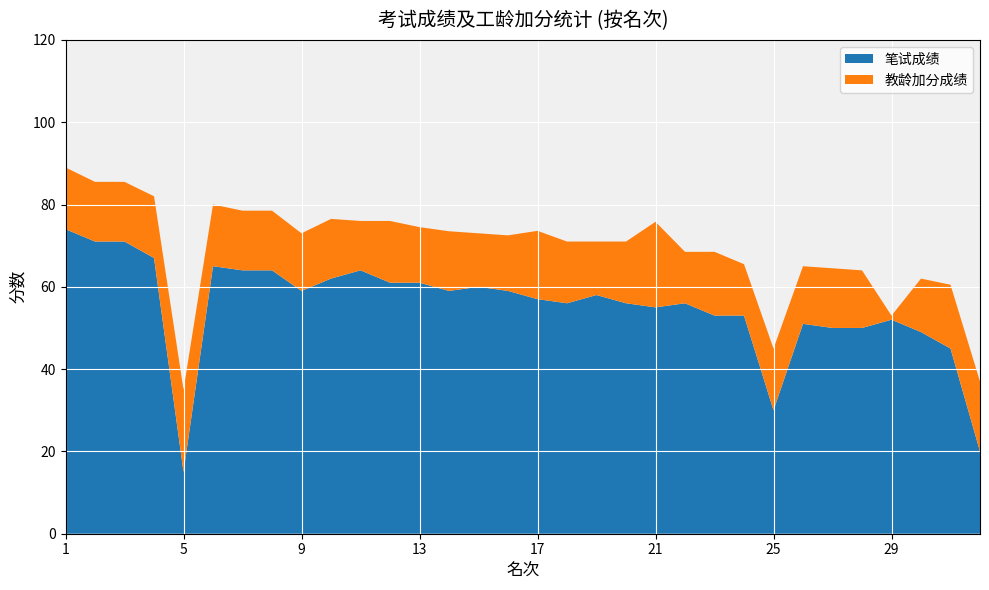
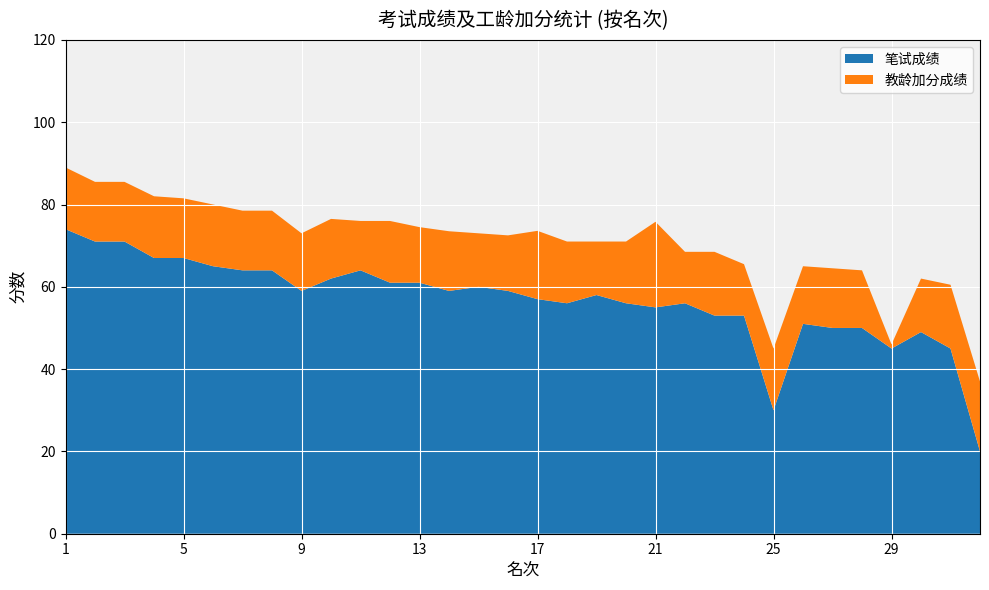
  {
    "笔试成绩": {
-     "5": 15,
-     "29": 52
+     "5": 67,
+     "29": 45
    },
    "教龄加分成绩": {
      "1": 15,
-     "5": 20,
+     "5": 15,
      "9": 14,
      "13": 14,
      "17": 17,
      "21": 21,
      "25": 15,
      "29": 1
    }
  }
